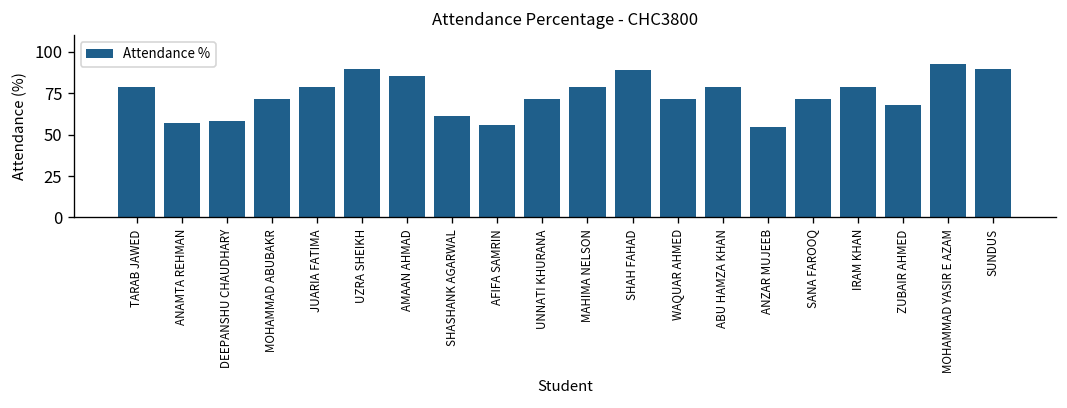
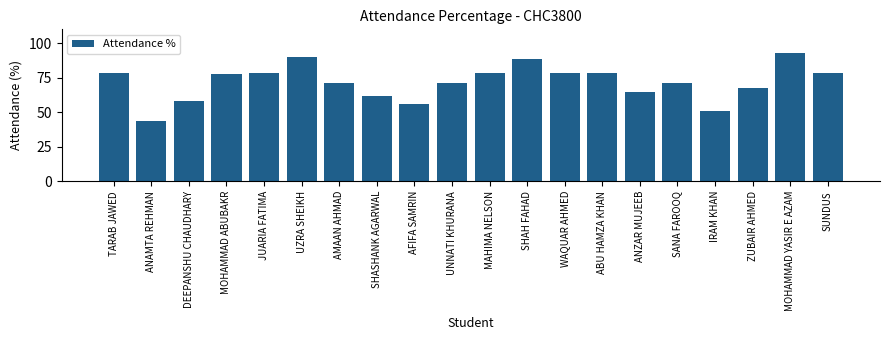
  {
    "TARAB JAWED": 79,
-   "ANAMTA REHMAN": 57,
+   "ANAMTA REHMAN": 44,
    "DEEPANSHU CHAUDHARY": 58,
-   "MOHAMMAD ABUBAKR": 71,
+   "MOHAMMAD ABUBAKR": 77,
    "JUARIA FATIMA": 79,
    "UZRA SHEIKH": 90,
-   "AMAAN AHMAD": 86,
+   "AMAAN AHMAD": 71,
    "SHASHANK AGARWAL": 62,
    "AFIFA SAMRIN": 56,
    "UNNATI KHURANA": 71,
    "MAHIMA NELSON": 79,
    "SHAH FAHAD": 89,
-   "WAQUAR AHMED": 71,
+   "WAQUAR AHMED": 79,
    "ABU HAMZA KHAN": 79,
-   "ANZAR MUJEEB": 55,
+   "ANZAR MUJEEB": 64,
    "SANA FAROOQ": 71,
-   "IRAM KHAN": 79,
+   "IRAM KHAN": 51,
    "ZUBAIR AHMED": 68,
    "MOHAMMAD YASIR E AZAM": 93,
-   "SUNDUS": 90
+   "SUNDUS": 79
  }
